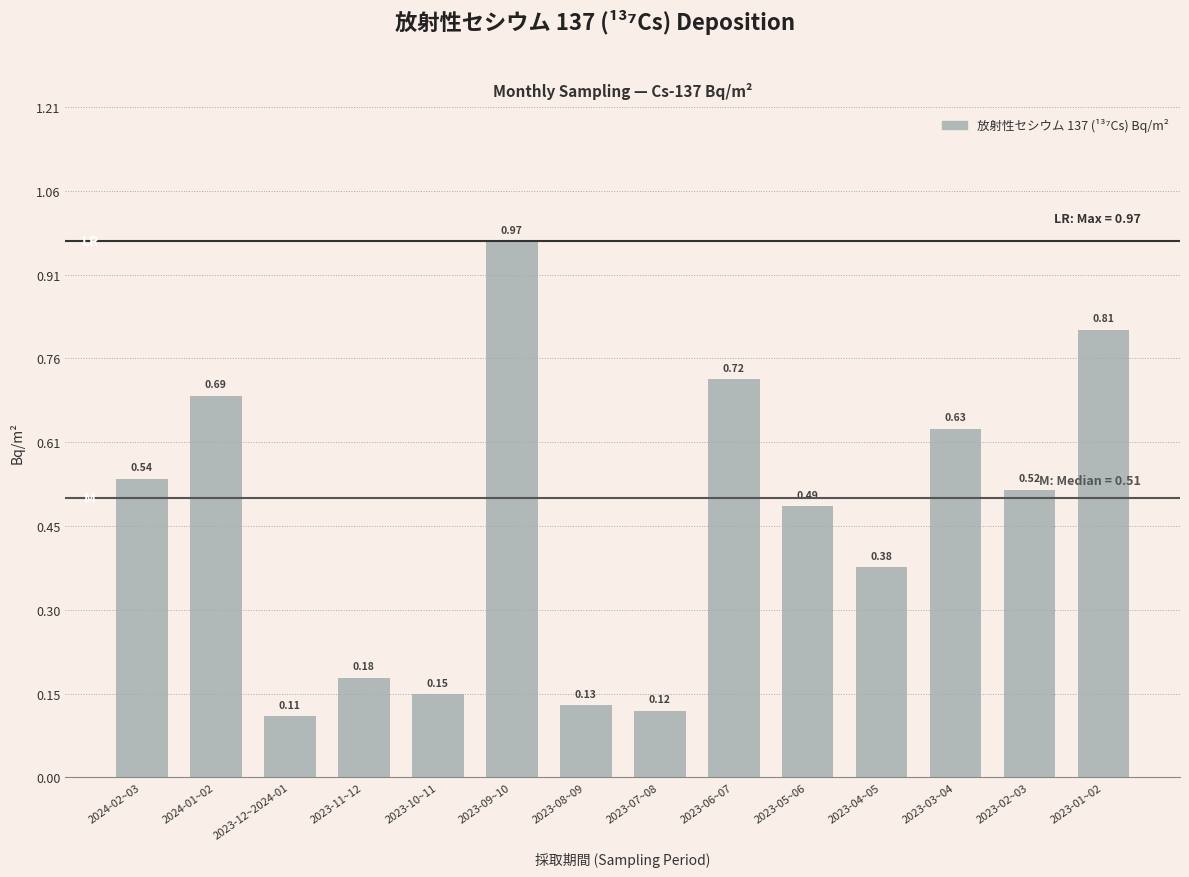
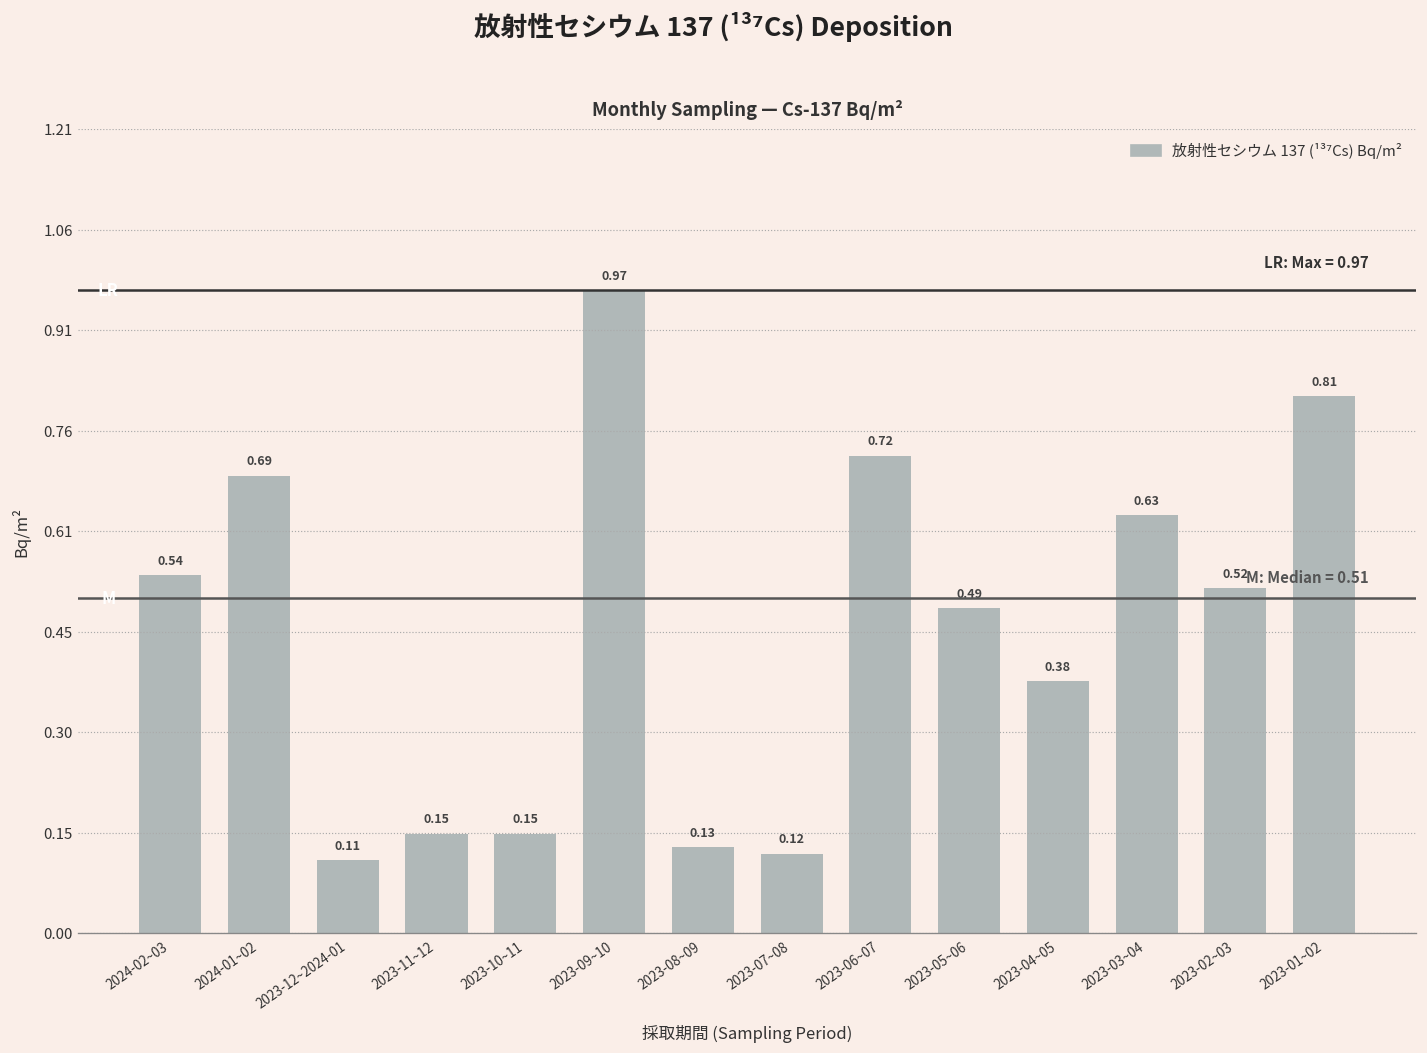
  {
    "2024-02~03": 0.54,
    "2024-01~02": 0.69,
    "2023-12~2024-01": 0.11,
-   "2023-11~12": 0.18,
+   "2023-11~12": 0.15,
    "2023-10~11": 0.15,
    "2023-09~10": 0.97,
    "2023-08~09": 0.13,
    "2023-07~08": 0.12,
    "2023-06~07": 0.72,
    "2023-05~06": 0.49,
    "2023-04~05": 0.38,
    "2023-03~04": 0.63,
    "2023-02~03": 0.52,
    "2023-01~02": 0.81
  }
